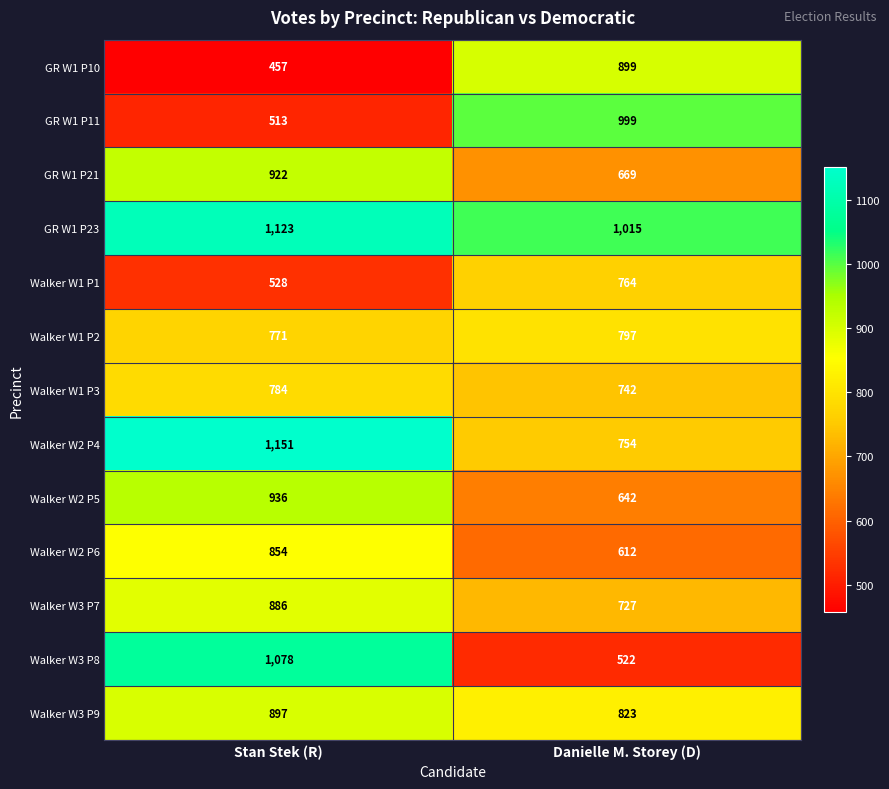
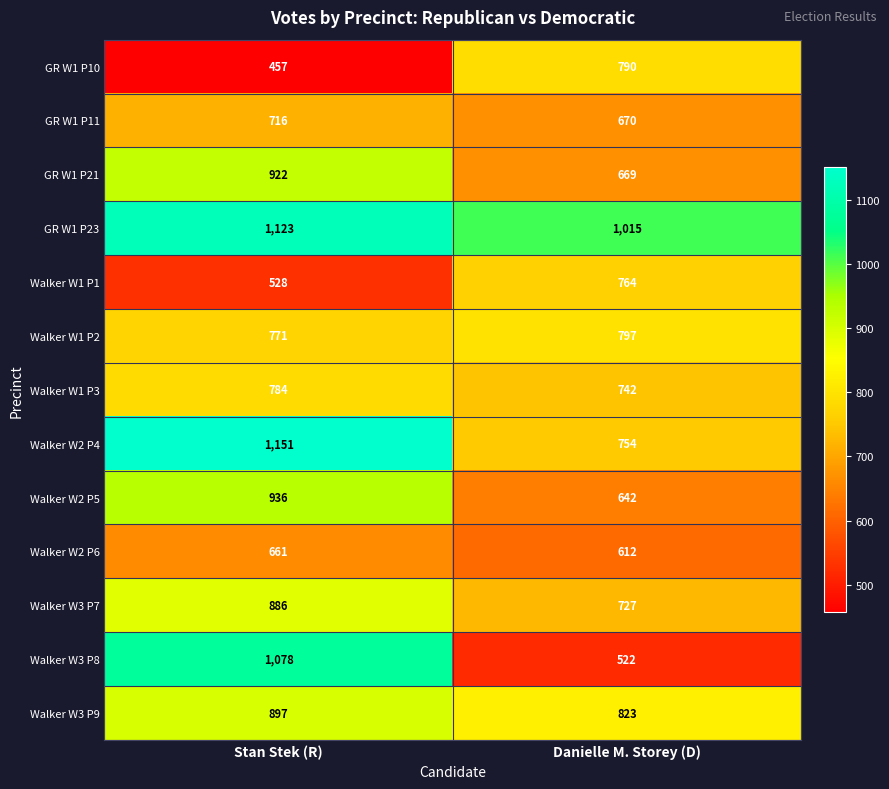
  {
    "GR W1 P10": {
      "Stan Stek (R)": "457",
-     "Danielle M. Storey (D)": "899"
+     "Danielle M. Storey (D)": "790"
    },
    "GR W1 P11": {
-     "Stan Stek (R)": "513",
-     "Danielle M. Storey (D)": "999"
+     "Stan Stek (R)": "716",
+     "Danielle M. Storey (D)": "670"
    },
    "GR W1 P21": {
      "Stan Stek (R)": "922",
      "Danielle M. Storey (D)": "669"
    },
    "GR W1 P23": {
      "Stan Stek (R)": "1,123",
      "Danielle M. Storey (D)": "1,015"
    },
    "Walker W1 P1": {
      "Stan Stek (R)": "528",
      "Danielle M. Storey (D)": "764"
    },
    "Walker W1 P2": {
      "Stan Stek (R)": "771",
      "Danielle M. Storey (D)": "797"
    },
    "Walker W1 P3": {
      "Stan Stek (R)": "784",
      "Danielle M. Storey (D)": "742"
    },
    "Walker W2 P4": {
      "Stan Stek (R)": "1,151",
      "Danielle M. Storey (D)": "754"
    },
    "Walker W2 P5": {
      "Stan Stek (R)": "936",
      "Danielle M. Storey (D)": "642"
    },
    "Walker W2 P6": {
-     "Stan Stek (R)": "854",
+     "Stan Stek (R)": "661",
      "Danielle M. Storey (D)": "612"
    },
    "Walker W3 P7": {
      "Stan Stek (R)": "886",
      "Danielle M. Storey (D)": "727"
    },
    "Walker W3 P8": {
      "Stan Stek (R)": "1,078",
      "Danielle M. Storey (D)": "522"
    },
    "Walker W3 P9": {
      "Stan Stek (R)": "897",
      "Danielle M. Storey (D)": "823"
    }
  }
